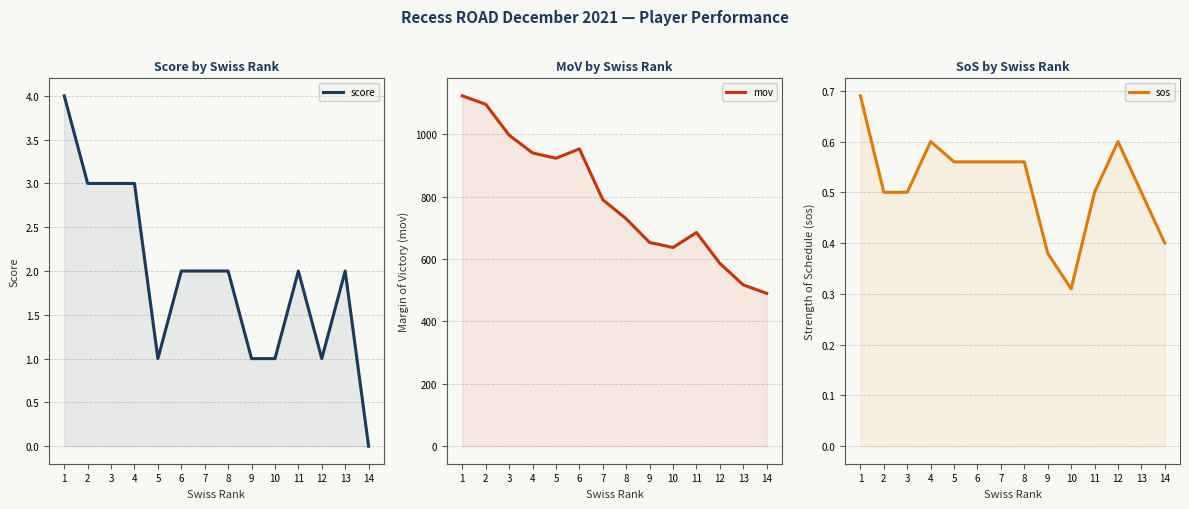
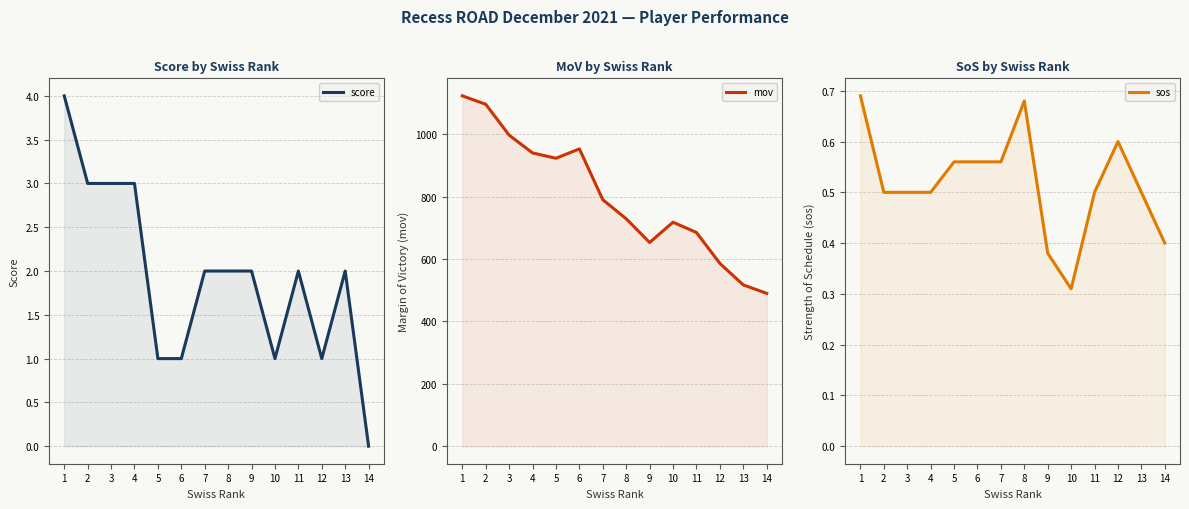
  {
    "Score by Swiss Rank": {
      "1": 4,
      "2": 3,
      "3": 3,
      "4": 3,
      "5": 1,
-     "6": 2,
+     "6": 1,
      "7": 2,
      "8": 2,
-     "9": 1,
+     "9": 2,
      "10": 1,
      "11": 2,
      "12": 1,
      "13": 2,
      "14": 0
    },
    "MoV by Swiss Rank": {
      "1": 1120,
      "2": 1100,
      "3": 1000,
      "4": 940,
      "5": 920,
      "6": 950,
      "7": 790,
      "8": 730,
      "9": 650,
-     "10": 640,
+     "10": 720,
      "11": 690,
      "12": 590,
      "13": 520,
      "14": 490
    },
    "SoS by Swiss Rank": {
      "1": 0.69,
      "2": 0.50,
      "3": 0.50,
-     "4": 0.6,
+     "4": 0.5,
      "5": 0.56,
      "6": 0.56,
      "7": 0.56,
-     "8": 0.56,
+     "8": 0.68,
      "9": 0.38,
      "10": 0.31,
      "11": 0.50,
      "12": 0.60,
      "13": 0.50,
      "14": 0.40
    }
  }
